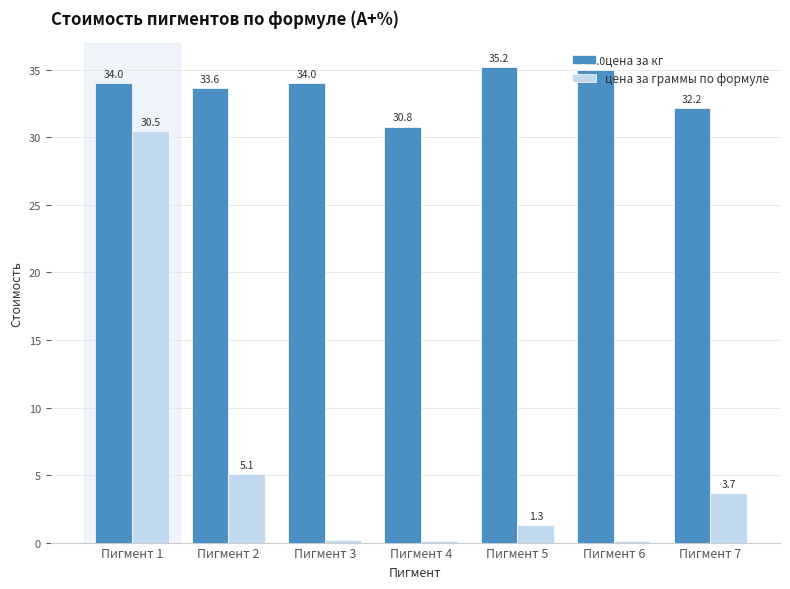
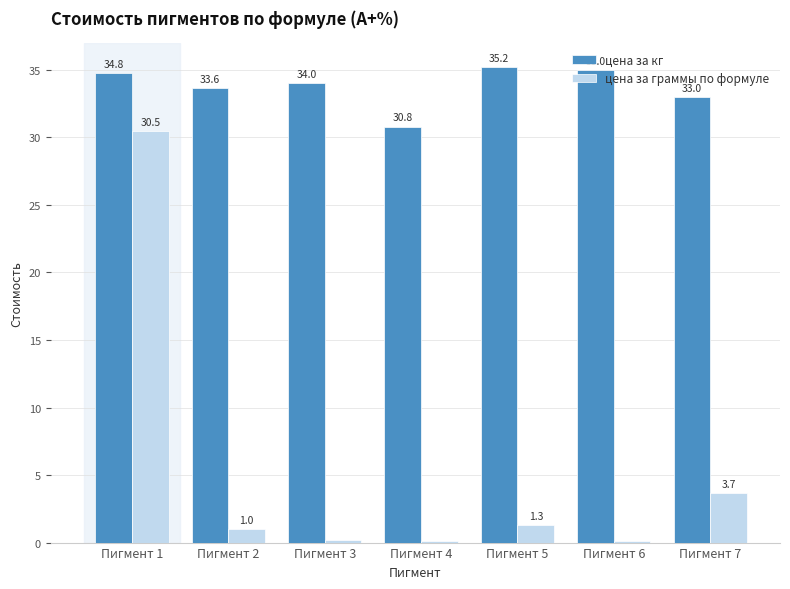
  {
    "цена за кг": {
-     "Пигмент 1": 34.0,
+     "Пигмент 1": 34.8,
      "Пигмент 2": 33.6,
      "Пигмент 3": 34.0,
      "Пигмент 4": 30.8,
      "Пигмент 5": 35.2,
      "Пигмент 6": 35.0,
-     "Пигмент 7": 32.2
+     "Пигмент 7": 33.0
    },
    "цена за граммы по формуле": {
      "Пигмент 1": 30.5,
-     "Пигмент 2": 5.1,
+     "Пигмент 2": 1.0,
      "Пигмент 5": 1.3,
      "Пигмент 7": 3.7
    }
  }
